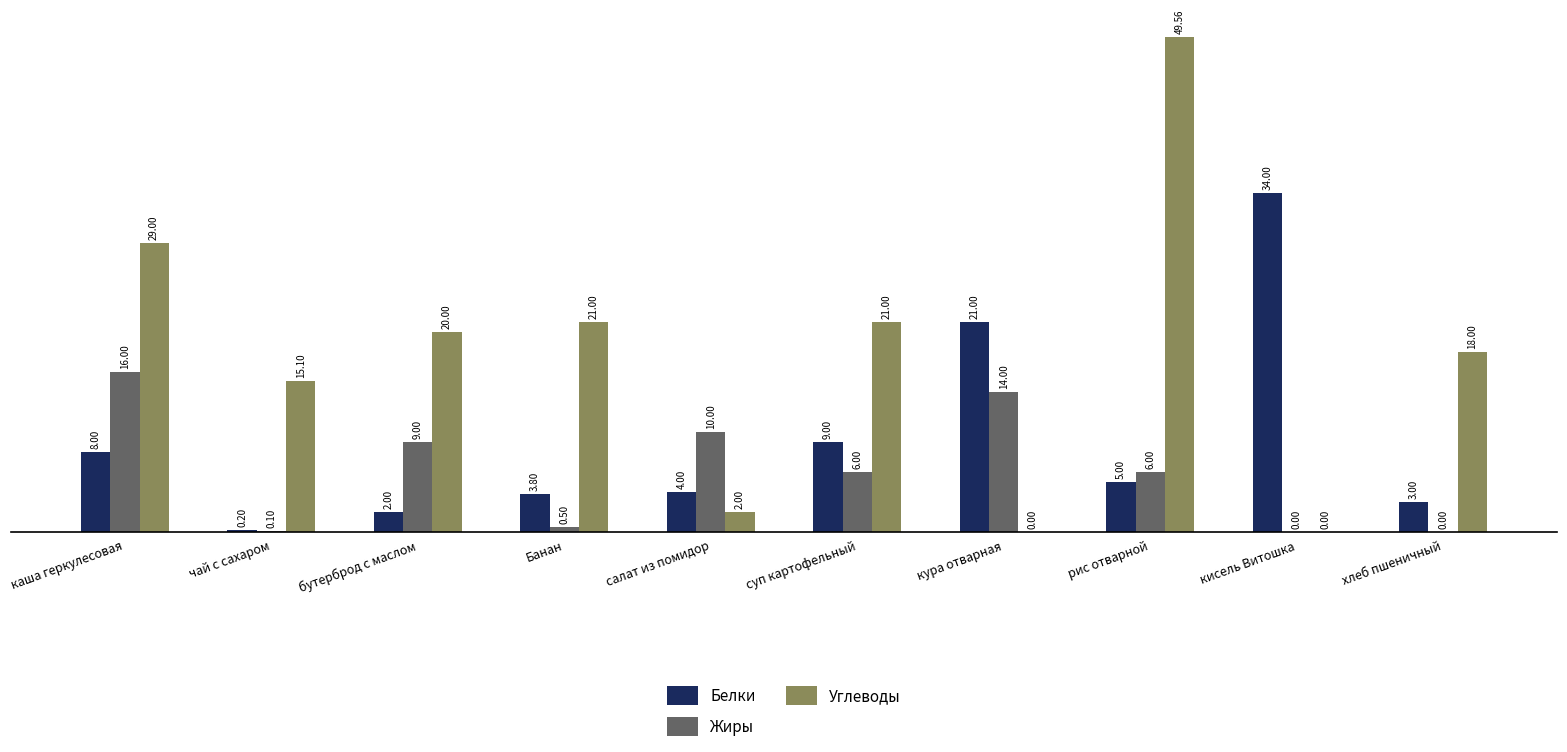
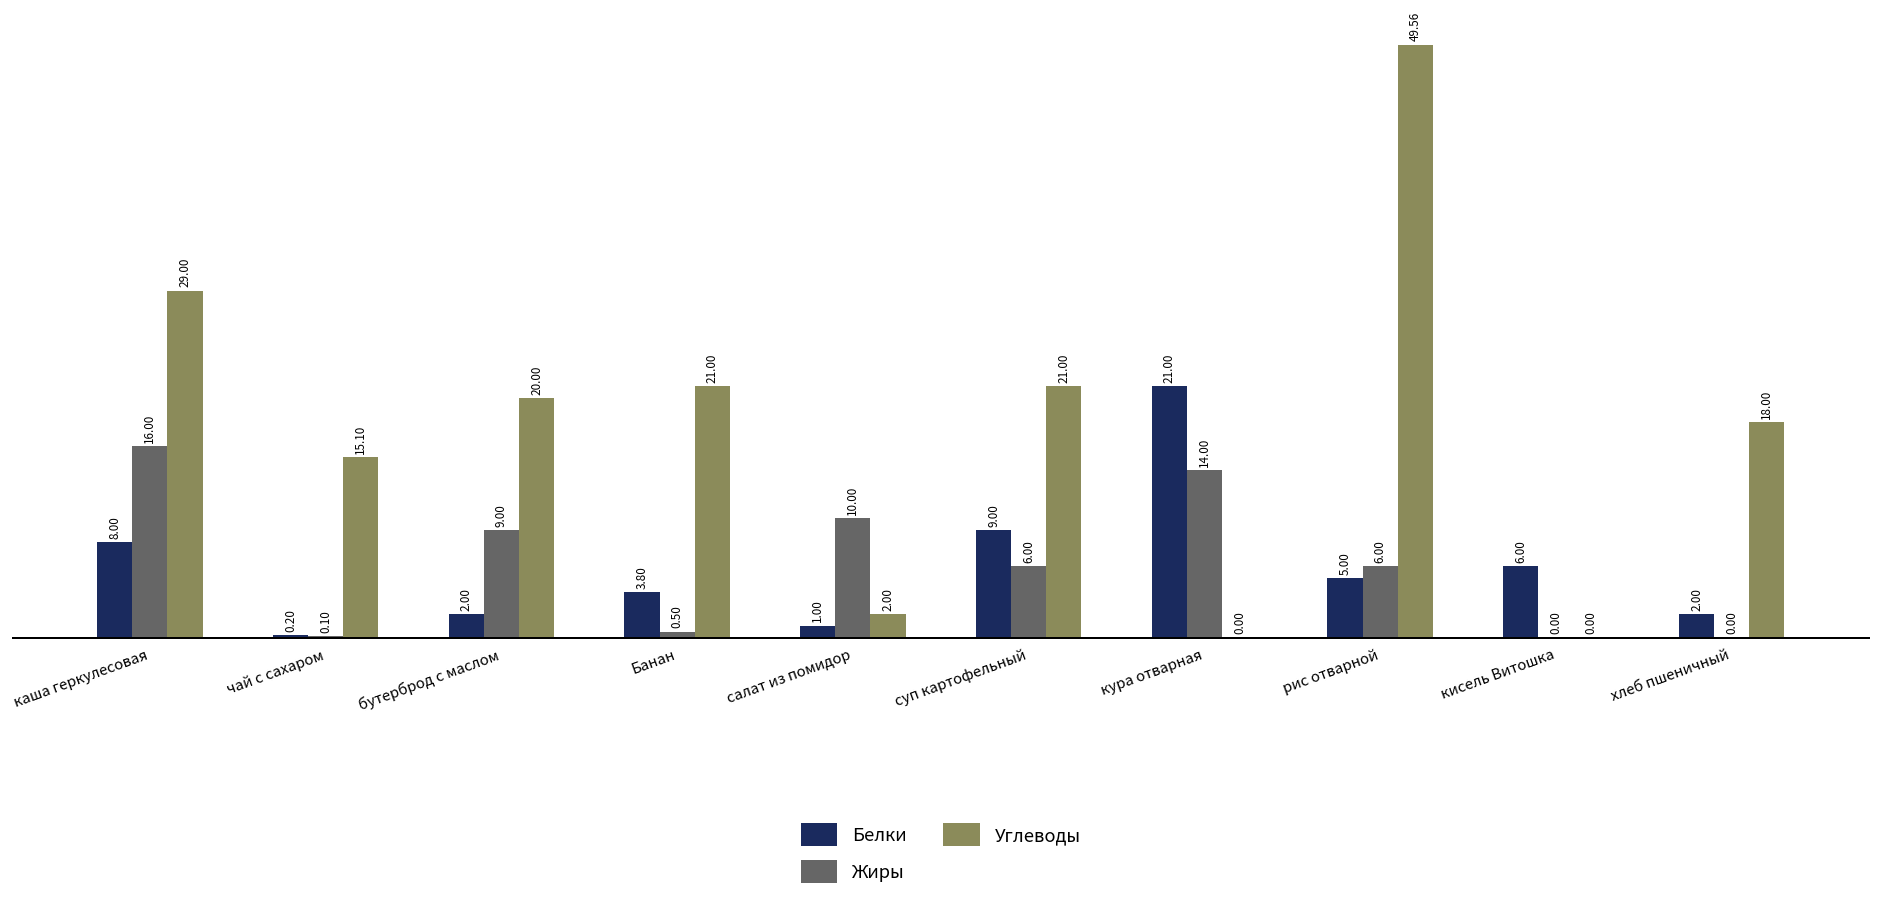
  {
    "Белки": {
      "каша геркулесовая": 8.00,
      "чай с сахаром": 0.20,
      "бутерброд с маслом": 2.00,
      "Банан": 3.80,
-     "салат из помидор": 4.00,
+     "салат из помидор": 1.00,
      "суп картофельный": 9.00,
      "кура отварная": 21.00,
      "рис отварной": 5.00,
-     "кисель Витошка": 34.00,
-     "хлеб пшеничный": 3.00
+     "кисель Витошка": 6.00,
+     "хлеб пшеничный": 2.00
    }
  }
